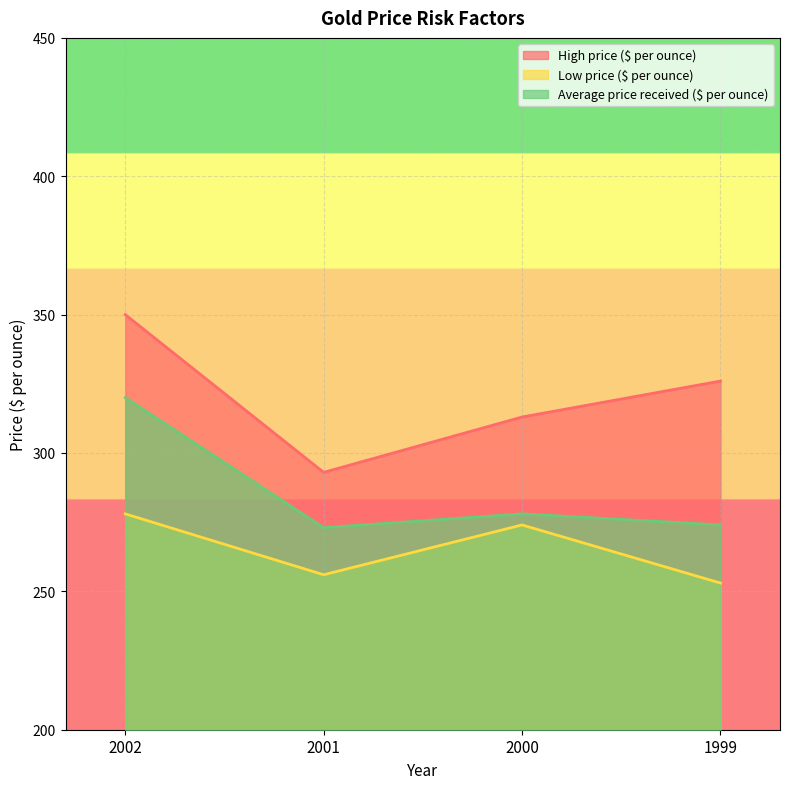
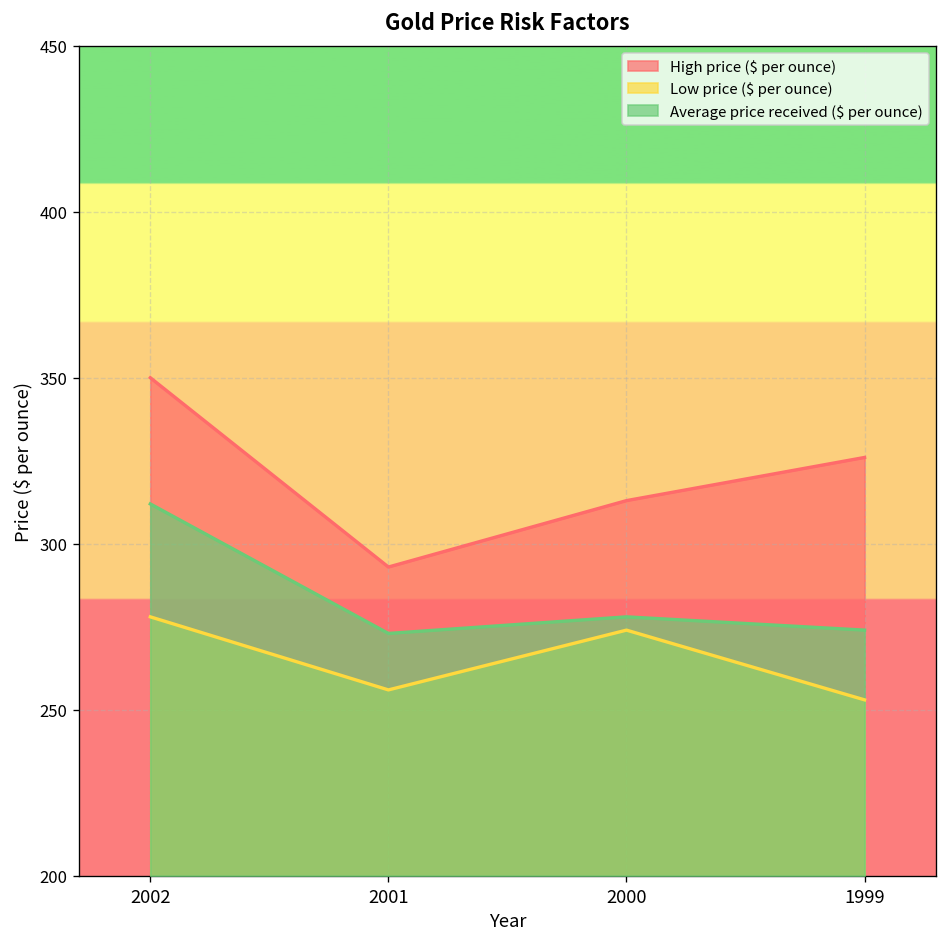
  {
    "High price ($ per ounce)": {
      "2002": 350,
      "2001": 293,
      "2000": 313,
      "1999": 326
    },
    "Low price ($ per ounce)": {
      "2002": 278,
      "2001": 256,
      "2000": 274,
      "1999": 253
    },
    "Average price received ($ per ounce)": {
-     "2002": 320,
+     "2002": 312,
      "2001": 273,
      "2000": 278,
      "1999": 274
    }
  }
